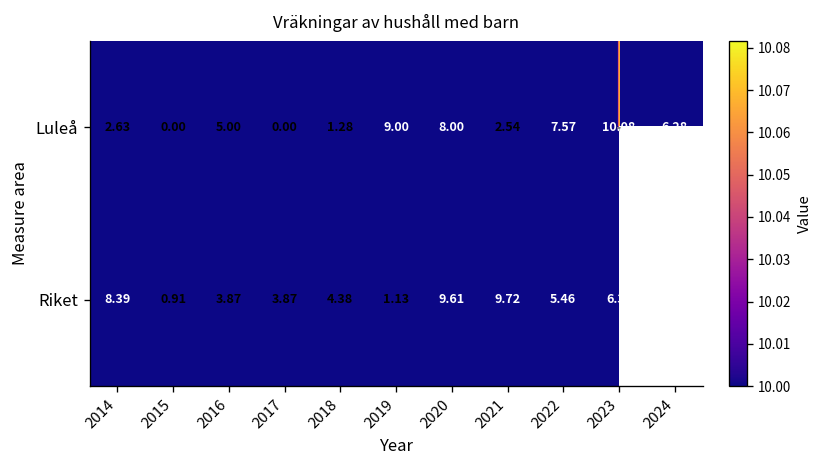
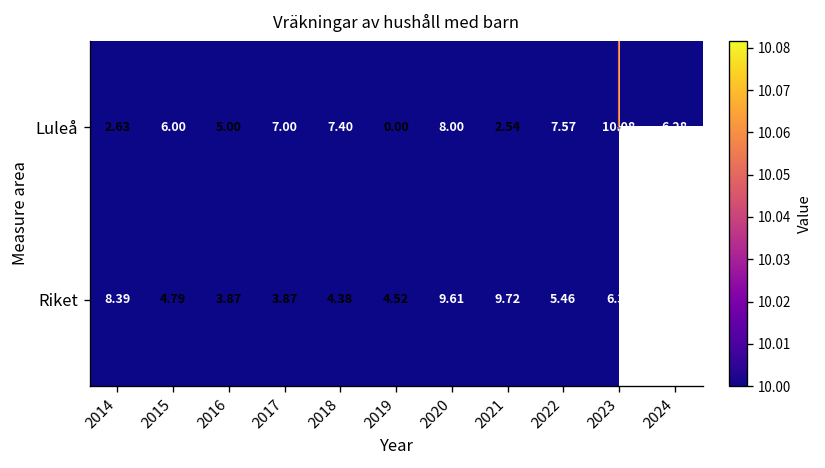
  {
    "Luleå": {
      "2014": 2.63,
-     "2015": 0.00,
+     "2015": 6.00,
      "2016": 5.00,
-     "2017": 0.00,
-     "2018": 1.28,
-     "2019": 9.00,
+     "2017": 7.00,
+     "2018": 7.40,
+     "2019": 0.00,
      "2020": 8.00,
      "2021": 2.54,
      "2022": 7.57,
      "2023": 10.08,
      "2024": 6.28
    },
    "Riket": {
      "2014": 8.39,
-     "2015": 0.91,
+     "2015": 4.79,
      "2016": 3.87,
      "2017": 3.87,
      "2018": 4.38,
-     "2019": 1.13,
+     "2019": 4.52,
      "2020": 9.61,
      "2021": 9.72,
      "2022": 5.46,
      "2023": 6.39
    }
  }
